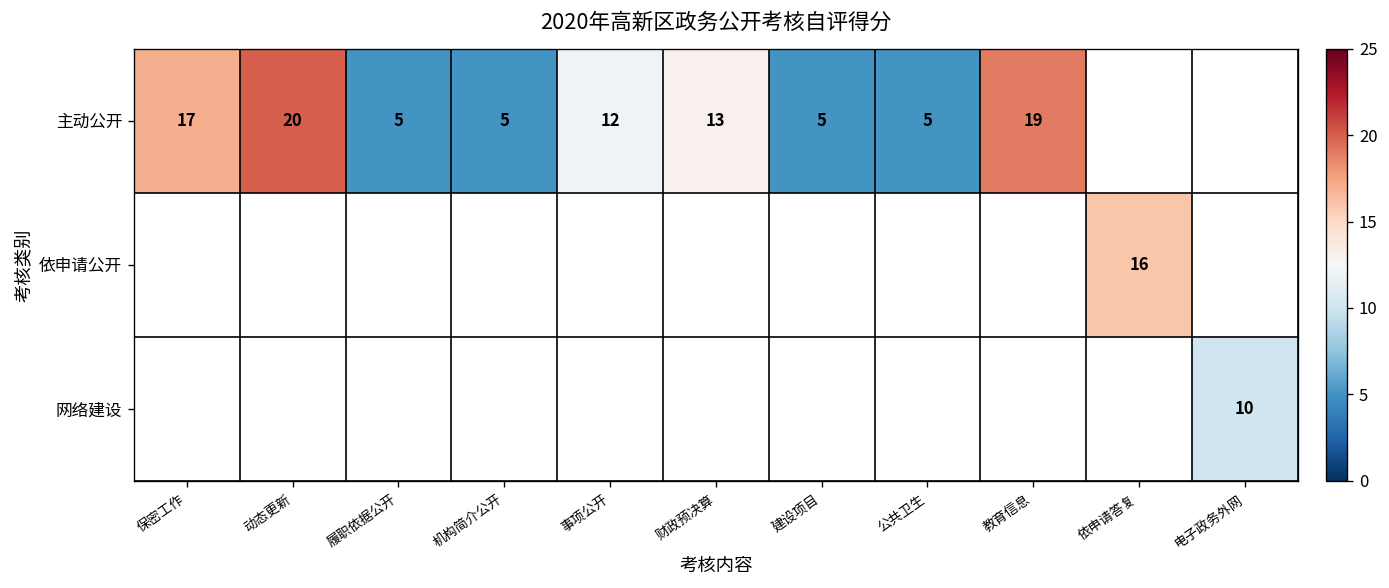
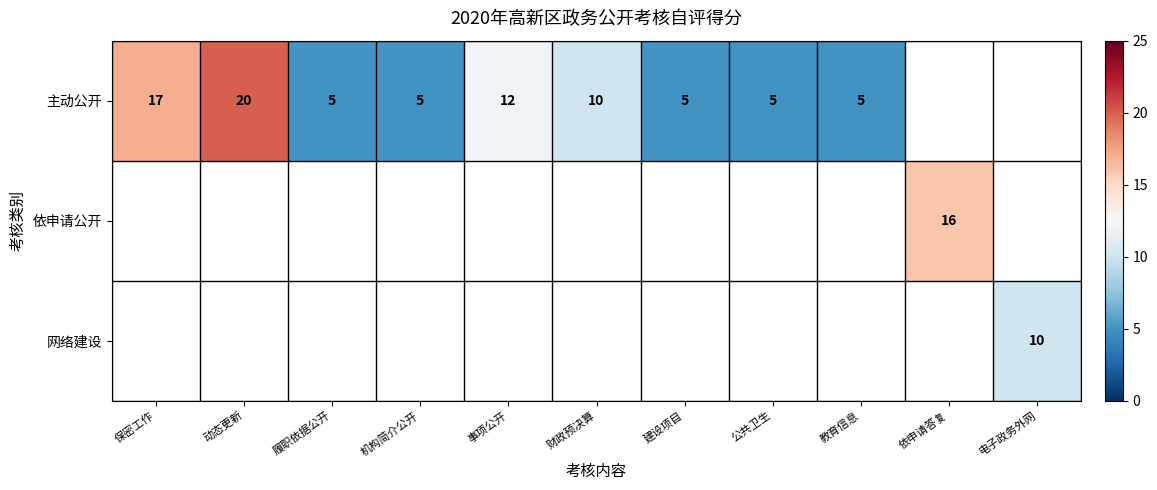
  {
    "主动公开": {
      "保密工作": 17,
      "动态更新": 20,
      "履职依据公开": 5,
      "机构简介公开": 5,
      "事项公开": 12,
-     "财政预决算": 13,
+     "财政预决算": 10,
      "建设项目": 5,
      "公共卫生": 5,
-     "教育信息": 19
+     "教育信息": 5
    },
    "依申请公开": {
      "依申请答复": 16
    },
    "网络建设": {
      "电子政务外网": 10
    }
  }
